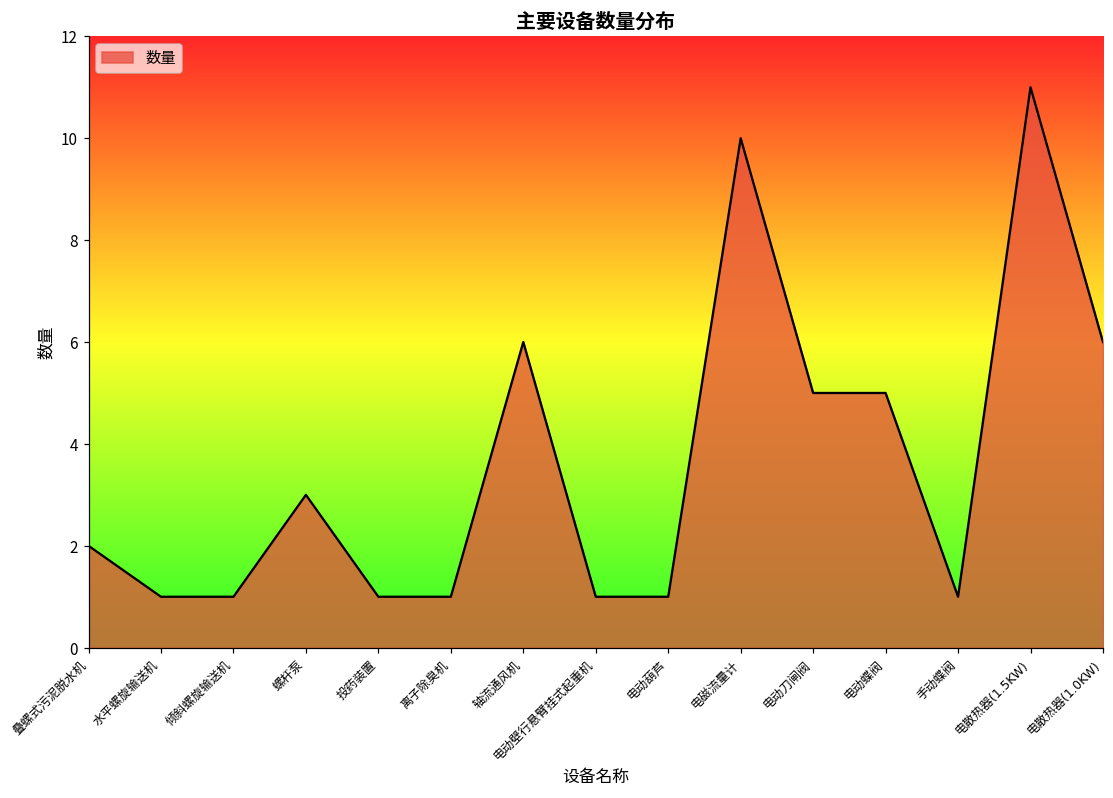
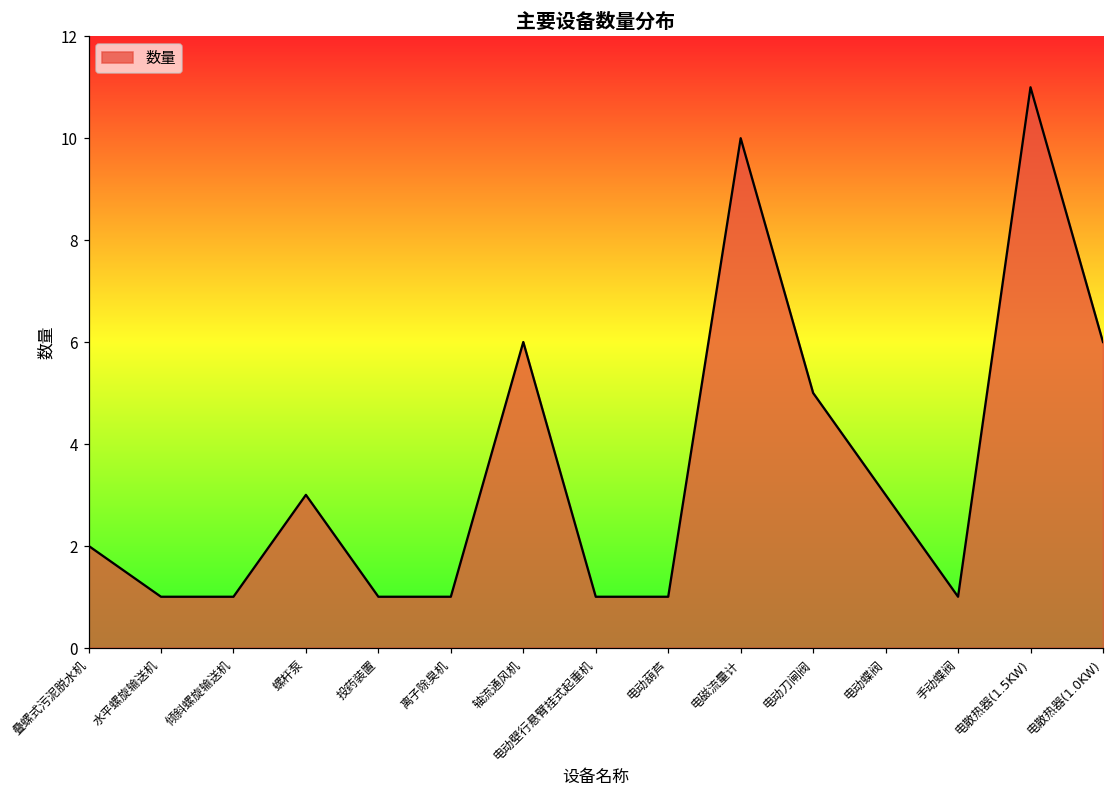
  {
    "叠螺式污泥脱水机": 2,
    "水平螺旋输送机": 1,
    "倾斜螺旋输送机": 1,
    "螺杆泵": 3,
    "投药装置": 1,
    "离子除臭机": 1,
    "轴流通风机": 6,
    "电动壁行悬臂挂式起重机": 1,
    "电动葫芦": 1,
    "电磁流量计": 10,
    "电动刀闸阀": 5,
-   "电动蝶阀": 5,
+   "电动蝶阀": 3,
    "手动蝶阀": 1,
    "电散热器(1.5KW)": 11,
    "电散热器(1.0KW)": 6
  }
